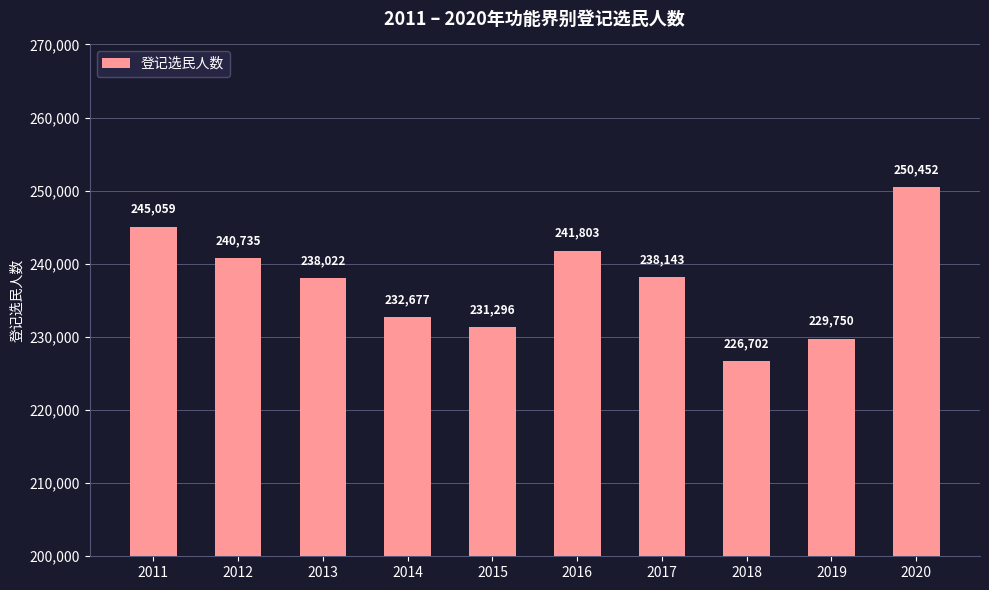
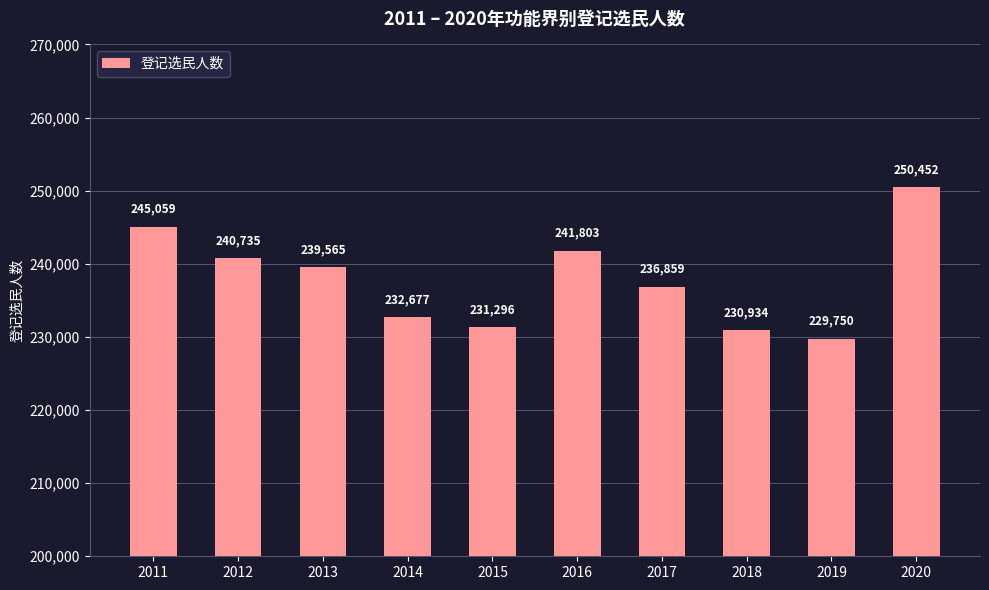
  {
    "2011": "245,059",
    "2012": "240,735",
-   "2013": "238,022",
+   "2013": "239,565",
    "2014": "232,677",
    "2015": "231,296",
    "2016": "241,803",
-   "2017": "238,143",
-   "2018": "226,702",
+   "2017": "236,859",
+   "2018": "230,934",
    "2019": "229,750",
    "2020": "250,452"
  }
